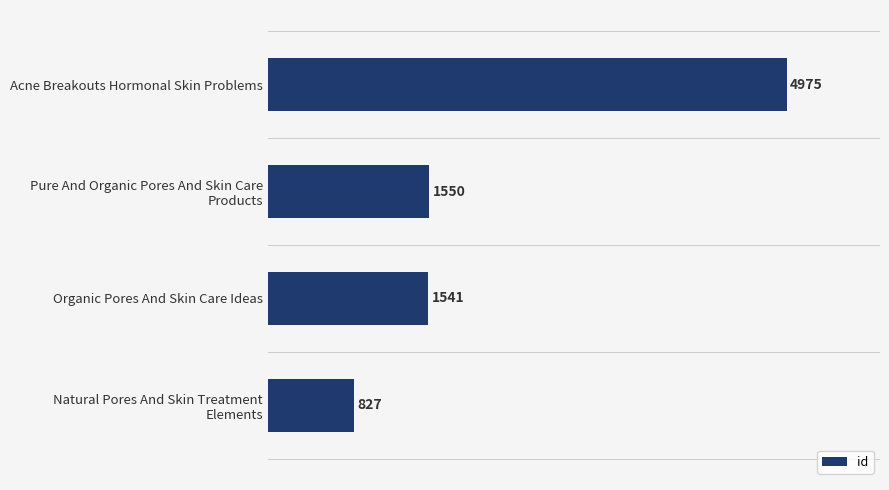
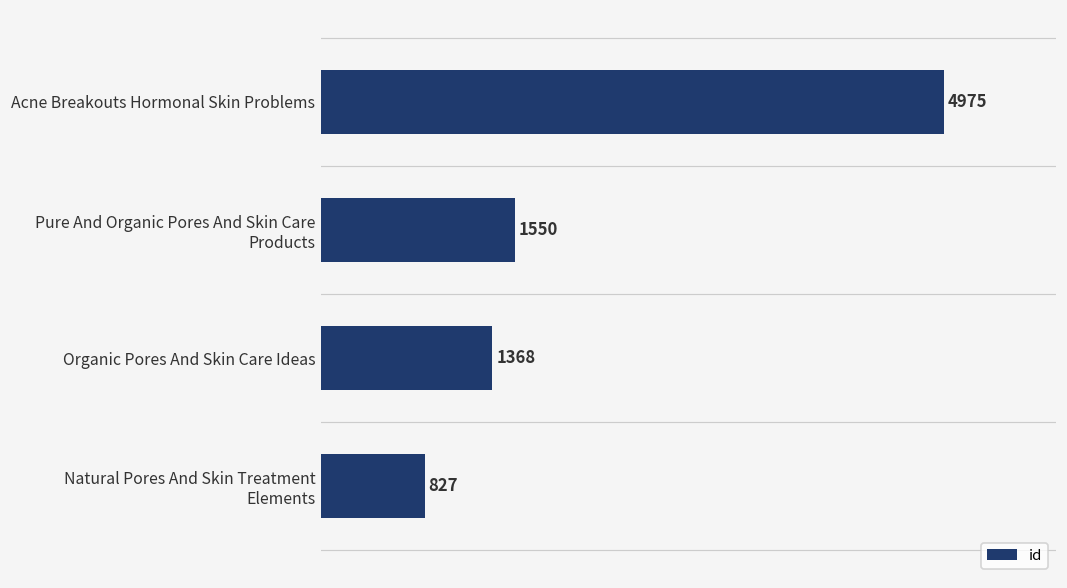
  {
    "Acne Breakouts Hormonal Skin Problems": 4975,
    "Pure And Organic Pores And Skin Care Products": 1550,
-   "Organic Pores And Skin Care Ideas": 1541,
+   "Organic Pores And Skin Care Ideas": 1368,
    "Natural Pores And Skin Treatment Elements": 827
  }
